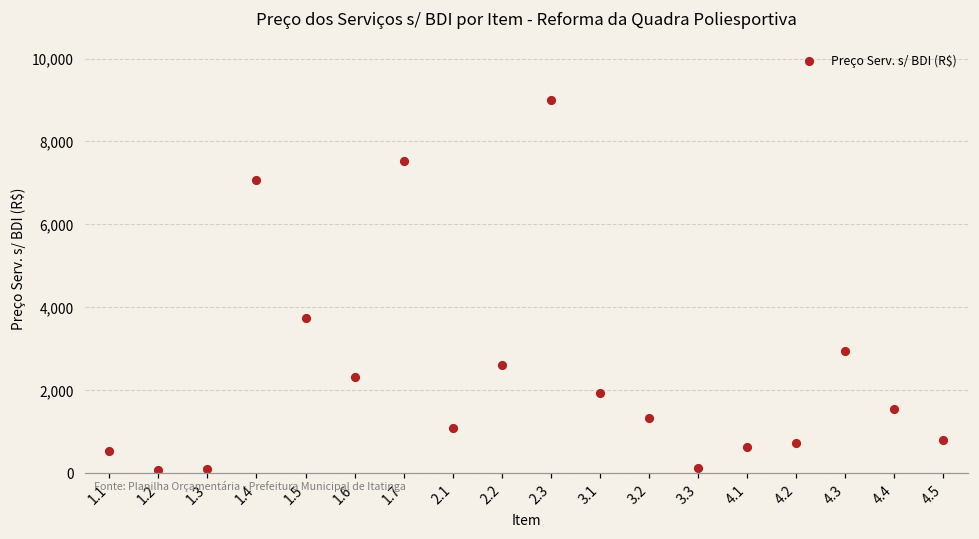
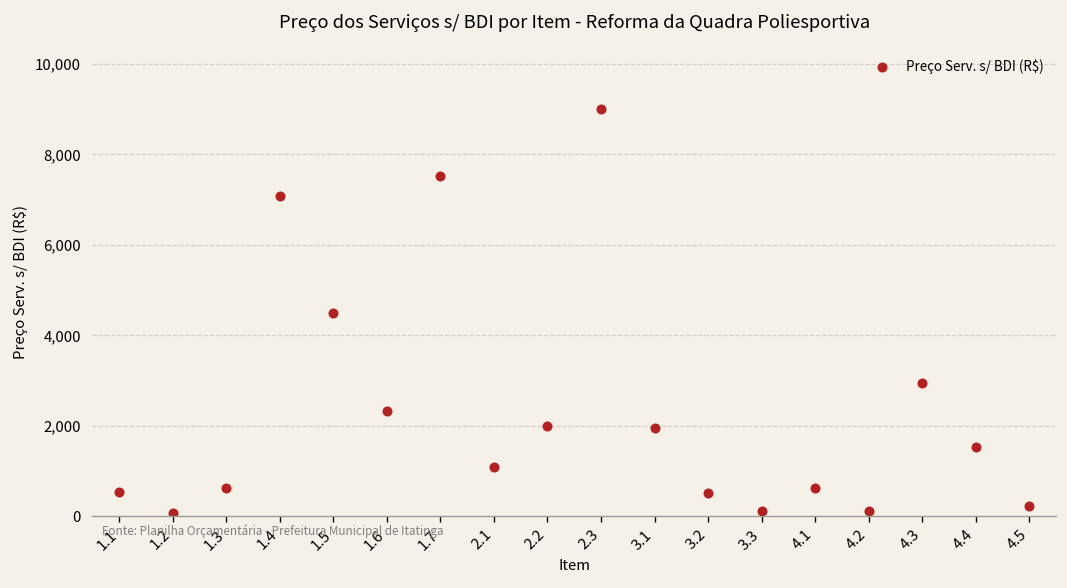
  {
    "1.1": "500",
    "1.2": "100",
-   "1.3": "100",
+   "1.3": "600",
    "1.4": "7,100",
-   "1.5": "3,700",
+   "1.5": "4,500",
    "1.6": "2,300",
    "1.7": "7,500",
    "2.1": "1,100",
-   "2.2": "2,600",
+   "2.2": "2,000",
    "2.3": "9,000",
    "3.1": "1,900",
-   "3.2": "1,300",
+   "3.2": "500",
    "3.3": "100",
    "4.1": "600",
-   "4.2": "700",
+   "4.2": "100",
    "4.3": "2,900",
    "4.4": "1,500",
-   "4.5": "800"
+   "4.5": "200"
  }
